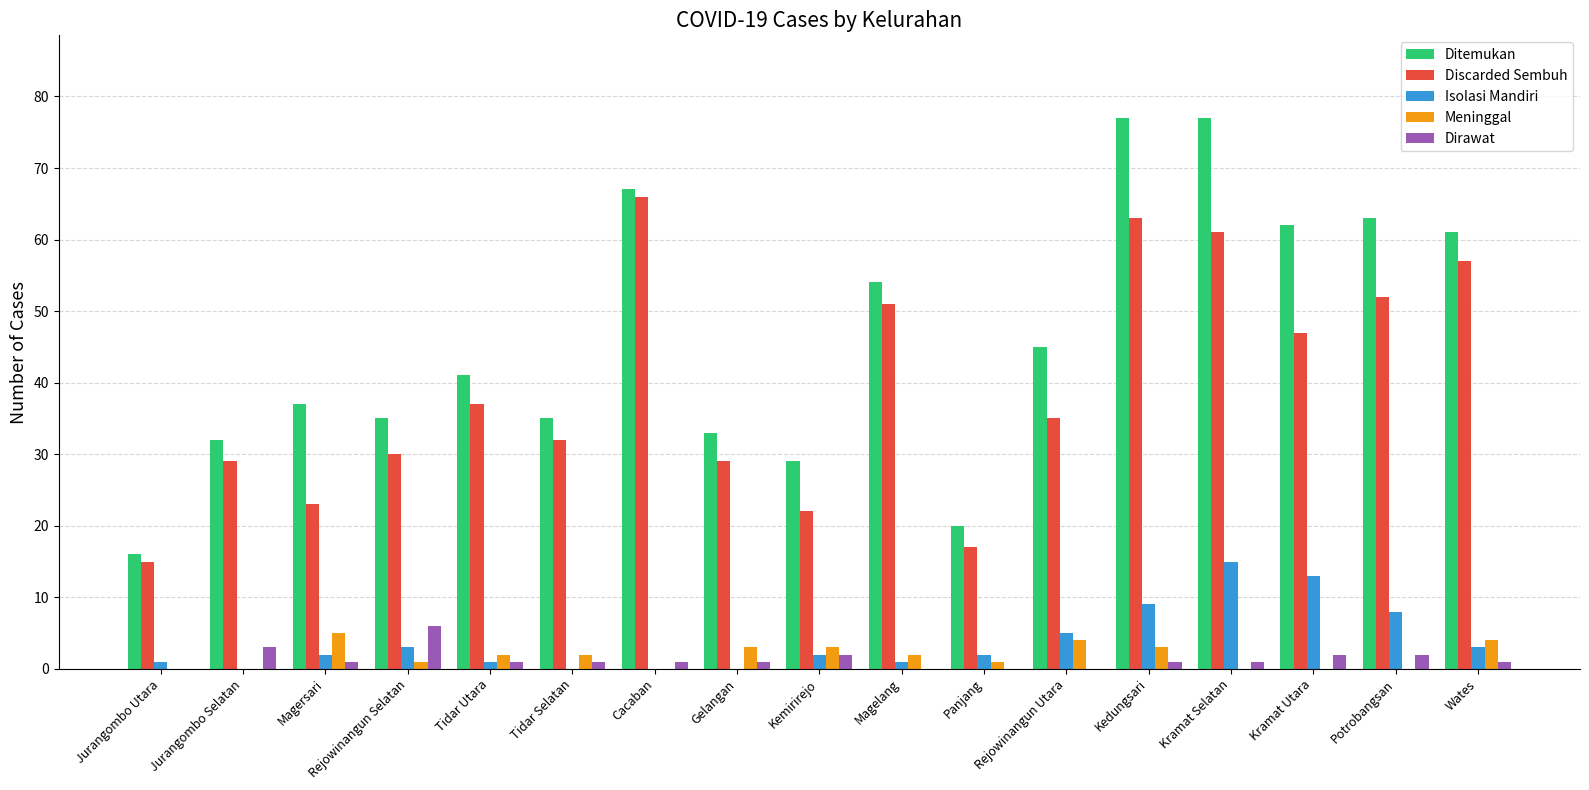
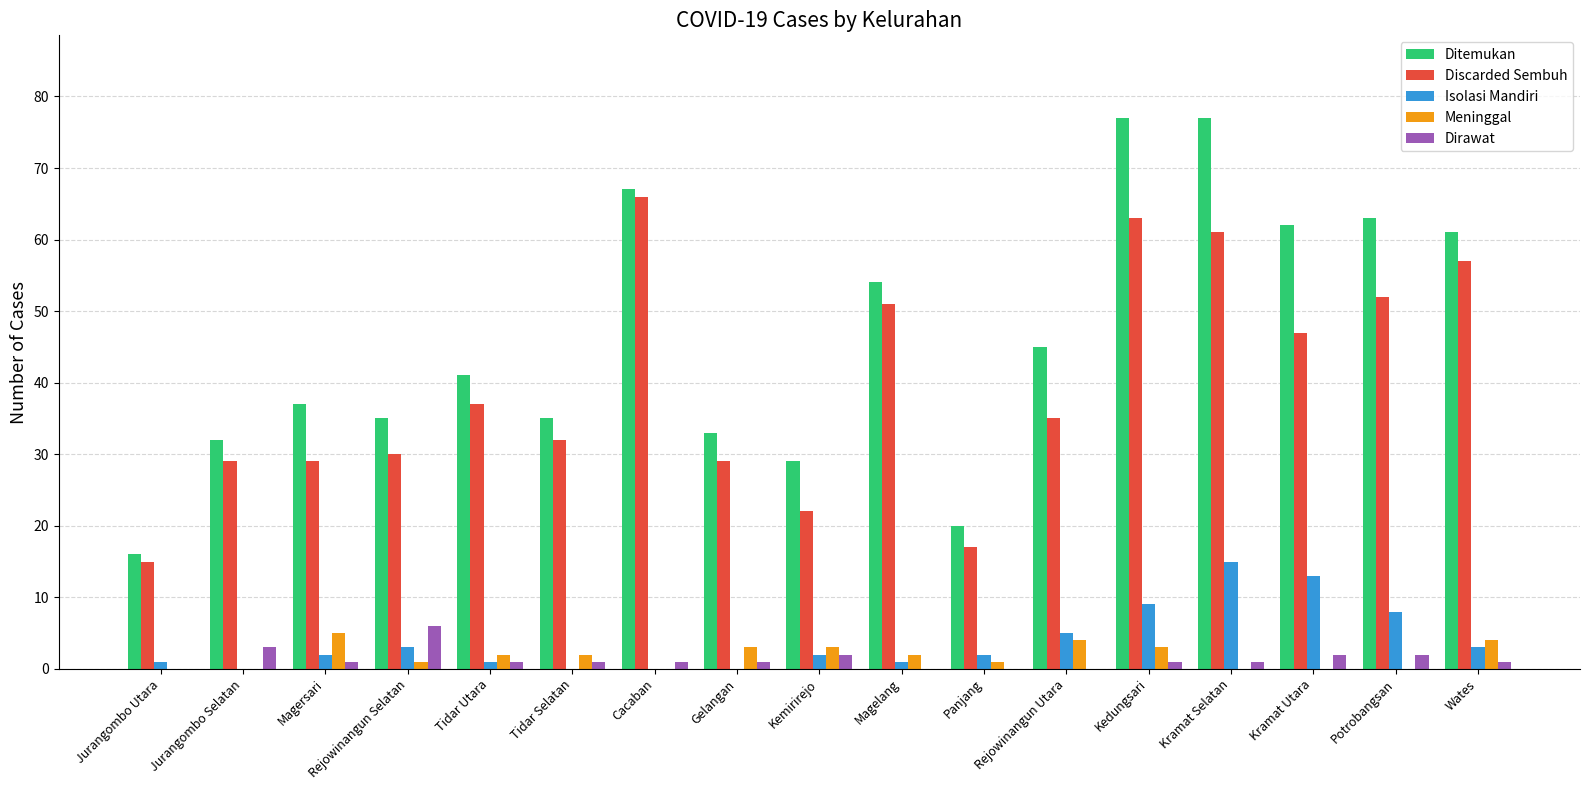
  {
    "Ditemukan": {
      "Jurangombo Utara": 16,
      "Jurangombo Selatan": 32,
      "Magersari": 37,
      "Rejowinangun Selatan": 35,
      "Tidar Utara": 41,
      "Tidar Selatan": 35,
      "Cacaban": 67,
      "Gelangan": 33,
      "Kemirirejo": 29,
      "Magelang": 54,
      "Panjang": 20,
      "Rejowinangun Utara": 45,
      "Kedungsari": 77,
      "Kramat Selatan": 77,
      "Kramat Utara": 62,
      "Potrobangsan": 63,
      "Wates": 61
    },
    "Discarded Sembuh": {
      "Jurangombo Utara": 15,
      "Jurangombo Selatan": 29,
-     "Magersari": 23,
+     "Magersari": 29,
      "Rejowinangun Selatan": 30,
      "Tidar Utara": 37,
      "Tidar Selatan": 32,
      "Cacaban": 66,
      "Gelangan": 29,
      "Kemirirejo": 22,
      "Magelang": 51,
      "Panjang": 17,
      "Rejowinangun Utara": 35,
      "Kedungsari": 63,
      "Kramat Selatan": 61,
      "Kramat Utara": 47,
      "Potrobangsan": 52,
      "Wates": 57
    },
    "Isolasi Mandiri": {
      "Jurangombo Utara": 1,
      "Jurangombo Selatan": 0,
      "Magersari": 2,
      "Rejowinangun Selatan": 3,
      "Tidar Utara": 1,
      "Tidar Selatan": 0,
      "Cacaban": 0,
      "Gelangan": 0,
      "Kemirirejo": 2,
      "Magelang": 1,
      "Panjang": 2,
      "Rejowinangun Utara": 5,
      "Kedungsari": 9,
      "Kramat Selatan": 15,
      "Kramat Utara": 13,
      "Potrobangsan": 8,
      "Wates": 3
    },
    "Meninggal": {
      "Jurangombo Utara": 0,
      "Jurangombo Selatan": 0,
      "Magersari": 5,
      "Rejowinangun Selatan": 1,
      "Tidar Utara": 2,
      "Tidar Selatan": 2,
      "Cacaban": 0,
      "Gelangan": 3,
      "Kemirirejo": 3,
      "Magelang": 2,
      "Panjang": 1,
      "Rejowinangun Utara": 4,
      "Kedungsari": 3,
      "Kramat Selatan": 0,
      "Kramat Utara": 0,
      "Potrobangsan": 0,
      "Wates": 4
    },
    "Dirawat": {
      "Jurangombo Utara": 0,
      "Jurangombo Selatan": 3,
      "Magersari": 1,
      "Rejowinangun Selatan": 6,
      "Tidar Utara": 1,
      "Tidar Selatan": 1,
      "Cacaban": 1,
      "Gelangan": 1,
      "Kemirirejo": 2,
      "Magelang": 0,
      "Panjang": 0,
      "Rejowinangun Utara": 0,
      "Kedungsari": 1,
      "Kramat Selatan": 1,
      "Kramat Utara": 2,
      "Potrobangsan": 2,
      "Wates": 1
    }
  }
